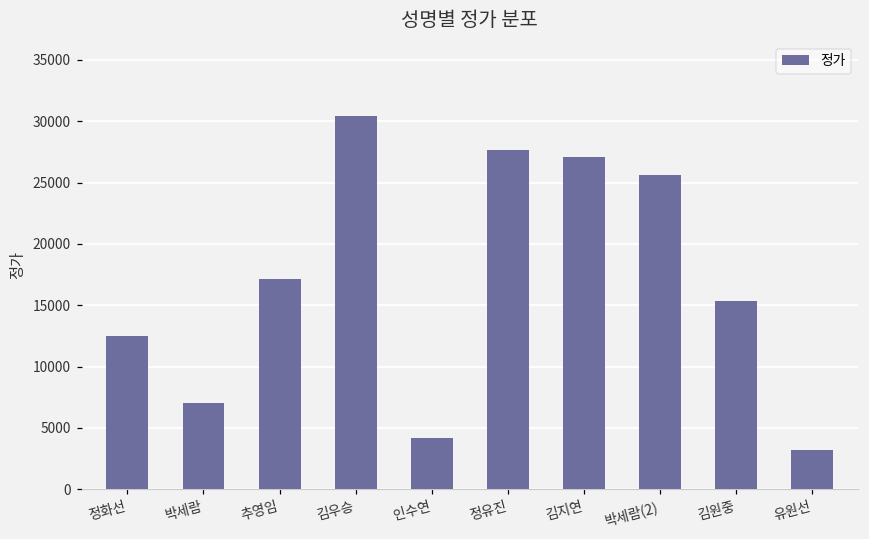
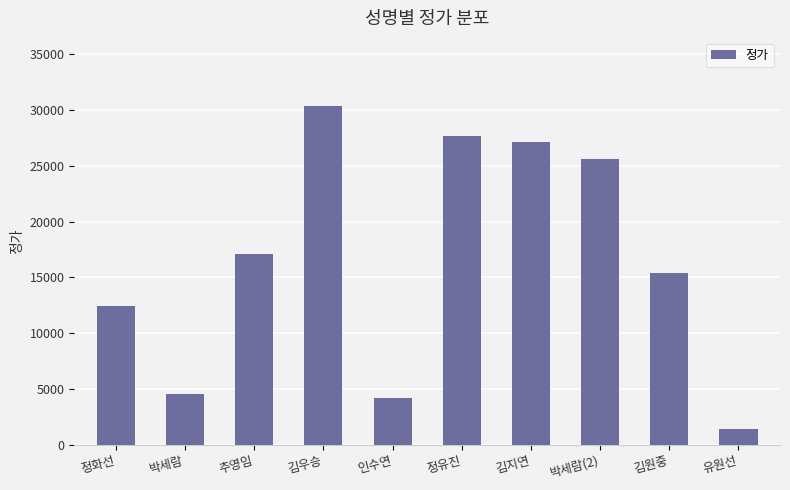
  {
    "정화선": 12500,
-   "박세람": 7000,
+   "박세람": 4500,
    "추영임": 17100,
    "김우승": 30400,
    "인수연": 4200,
    "정유진": 27700,
    "김지연": 27100,
    "박세람(2)": 25600,
    "김원중": 15400,
-   "유원선": 3200
+   "유원선": 1400
  }
